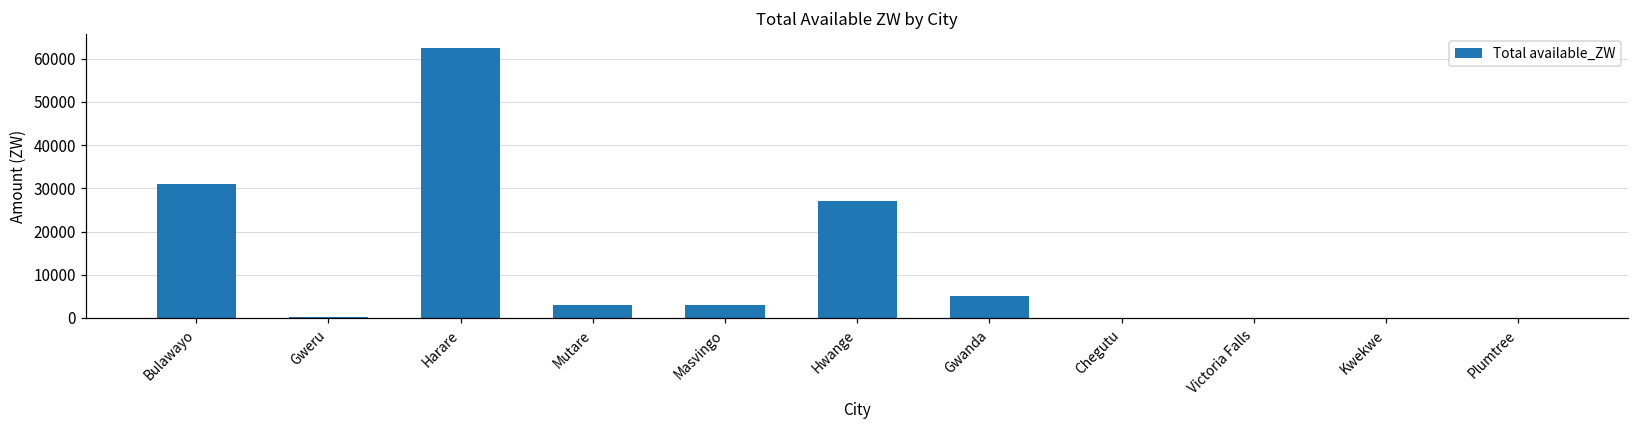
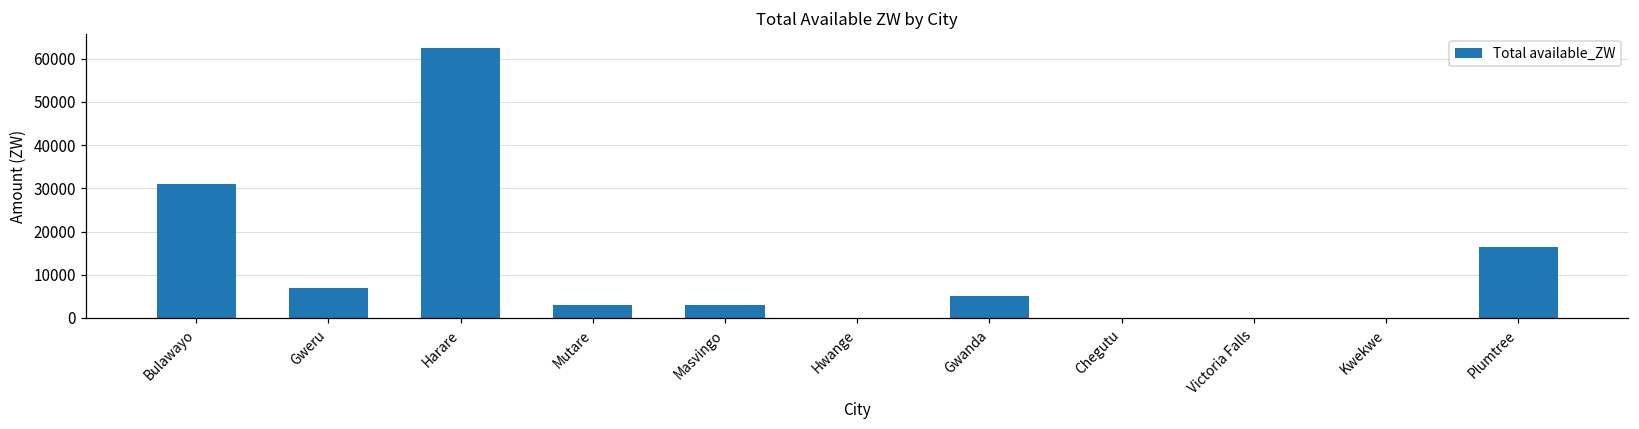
  {
    "Bulawayo": 31000,
-   "Gweru": 0,
+   "Gweru": 7000,
    "Harare": 62000,
    "Mutare": 3000,
    "Masvingo": 3000,
-   "Hwange": 27000,
+   "Hwange": 0,
    "Gwanda": 5000,
    "Chegutu": 0,
    "Victoria Falls": 0,
    "Kwekwe": 0,
-   "Plumtree": 0
+   "Plumtree": 17000
  }
